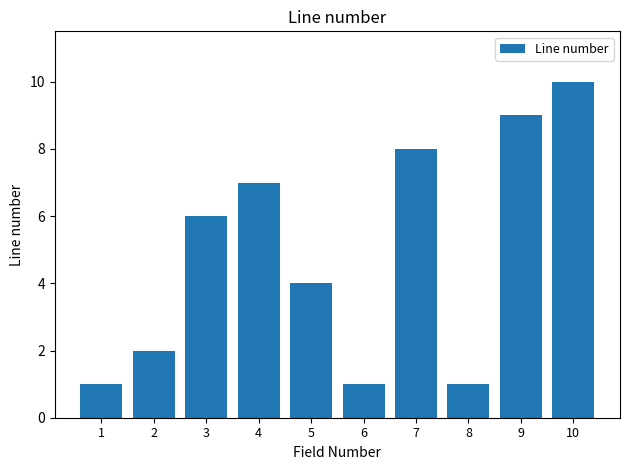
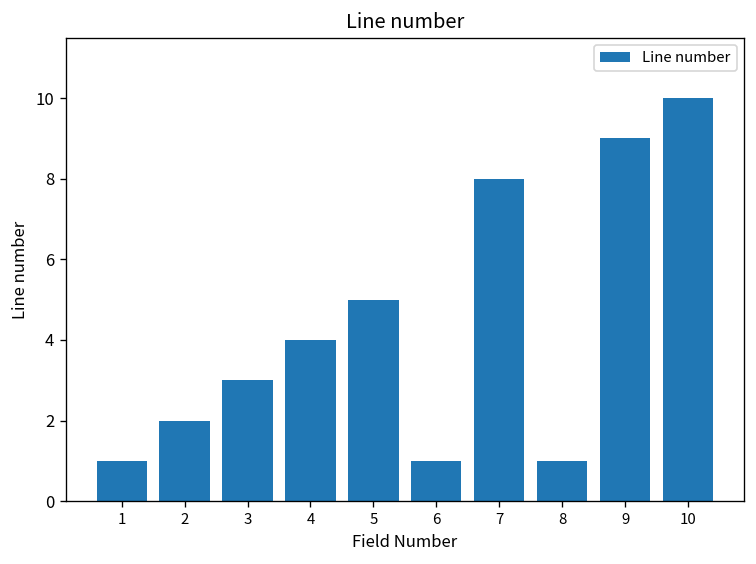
  {
    "1": 1,
    "2": 2,
-   "3": 6,
-   "4": 7,
-   "5": 4,
+   "3": 3,
+   "4": 4,
+   "5": 5,
    "6": 1,
    "7": 8,
    "8": 1,
    "9": 9,
    "10": 10
  }
